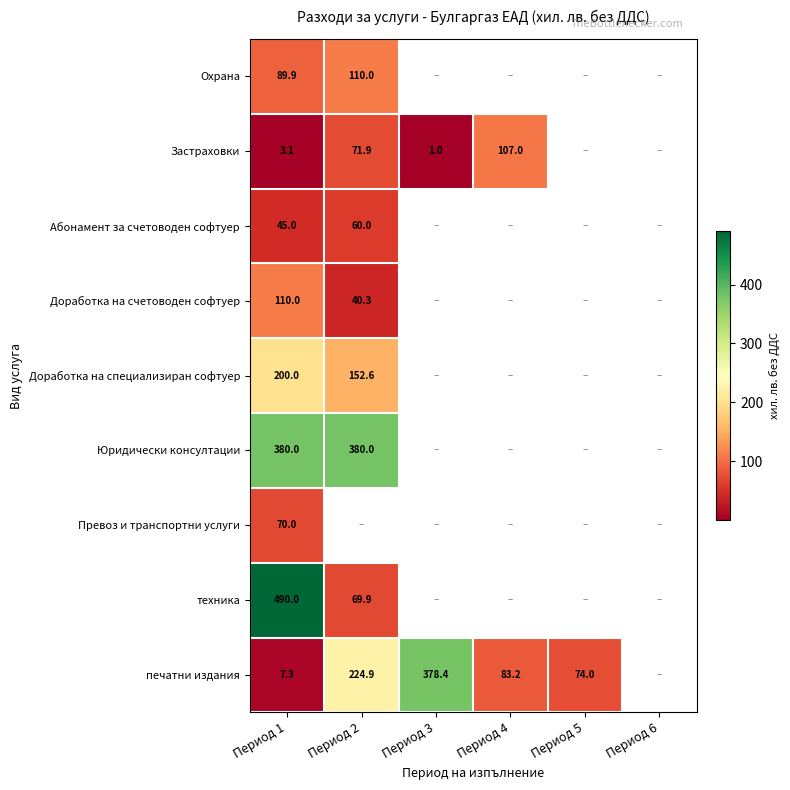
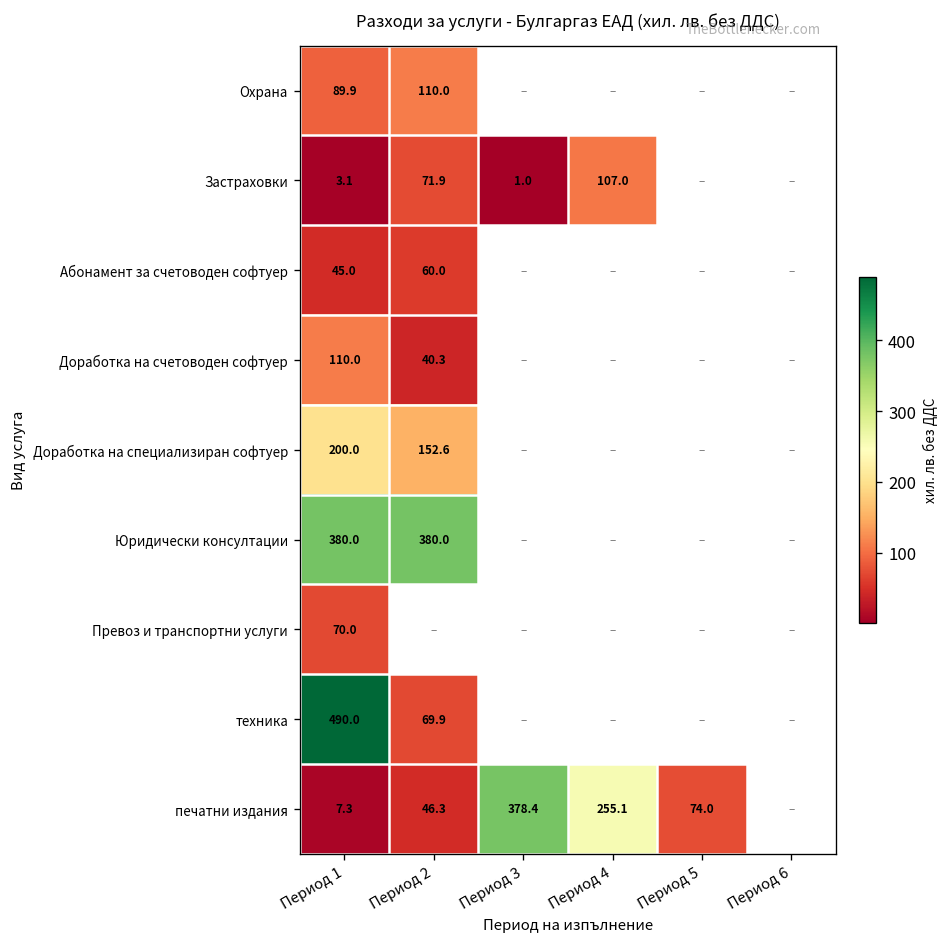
  {
    "Охрана": {
      "Период 1": 89.9,
      "Период 2": 110.0
    },
    "Застраховки": {
      "Период 1": 3.1,
      "Период 2": 71.9,
      "Период 3": 1.0,
      "Период 4": 107.0
    },
    "Абонамент за счетоводен софтуер": {
      "Период 1": 45.0,
      "Период 2": 60.0
    },
    "Доработка на счетоводен софтуер": {
      "Период 1": 110.0,
      "Период 2": 40.3
    },
    "Доработка на специализиран софтуер": {
      "Период 1": 200.0,
      "Период 2": 152.6
    },
    "Юридически консултации": {
      "Период 1": 380.0,
      "Период 2": 380.0
    },
    "Превоз и транспортни услуги": {
      "Период 1": 70.0
    },
    "техника": {
      "Период 1": 490.0,
      "Период 2": 69.9
    },
    "печатни издания": {
      "Период 1": 7.3,
-     "Период 2": 224.9,
+     "Период 2": 46.3,
      "Период 3": 378.4,
-     "Период 4": 83.2,
+     "Период 4": 255.1,
      "Период 5": 74.0
    }
  }
